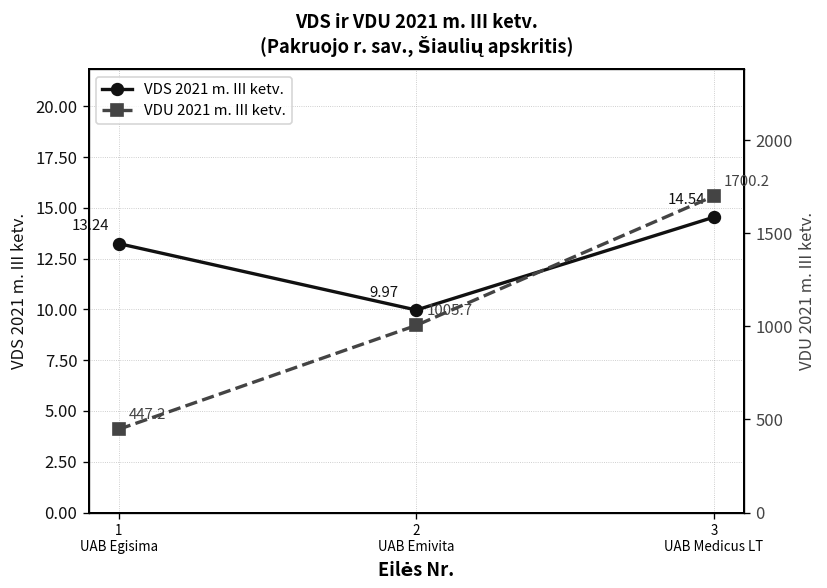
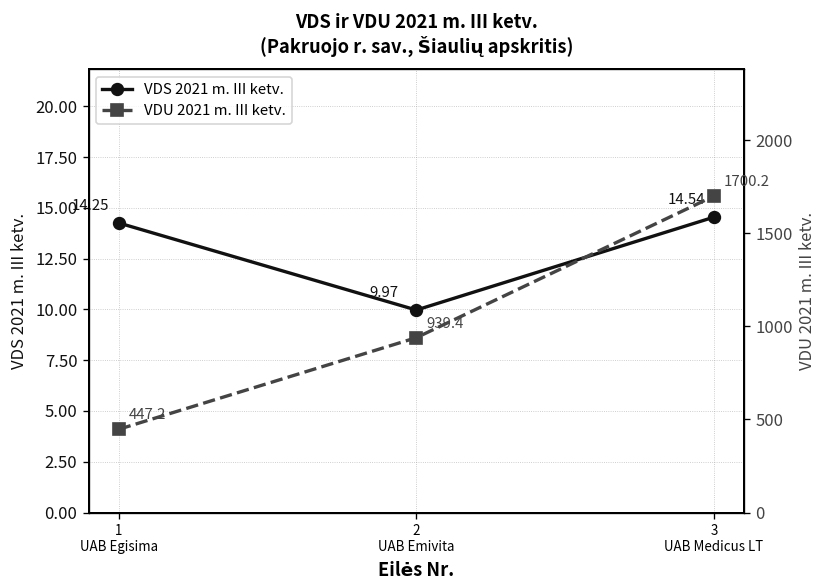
  {
    "VDS 2021 m. III ketv.": {
-     "1 UAB Egisima": 13.24,
+     "1 UAB Egisima": 14.25,
      "2 UAB Emivita": 9.97,
      "3 UAB Medicus LT": 14.54
    },
    "VDU 2021 m. III ketv.": {
      "1 UAB Egisima": 447.2,
-     "2 UAB Emivita": 1005.7,
+     "2 UAB Emivita": 939.4,
      "3 UAB Medicus LT": 1700.2
    }
  }
